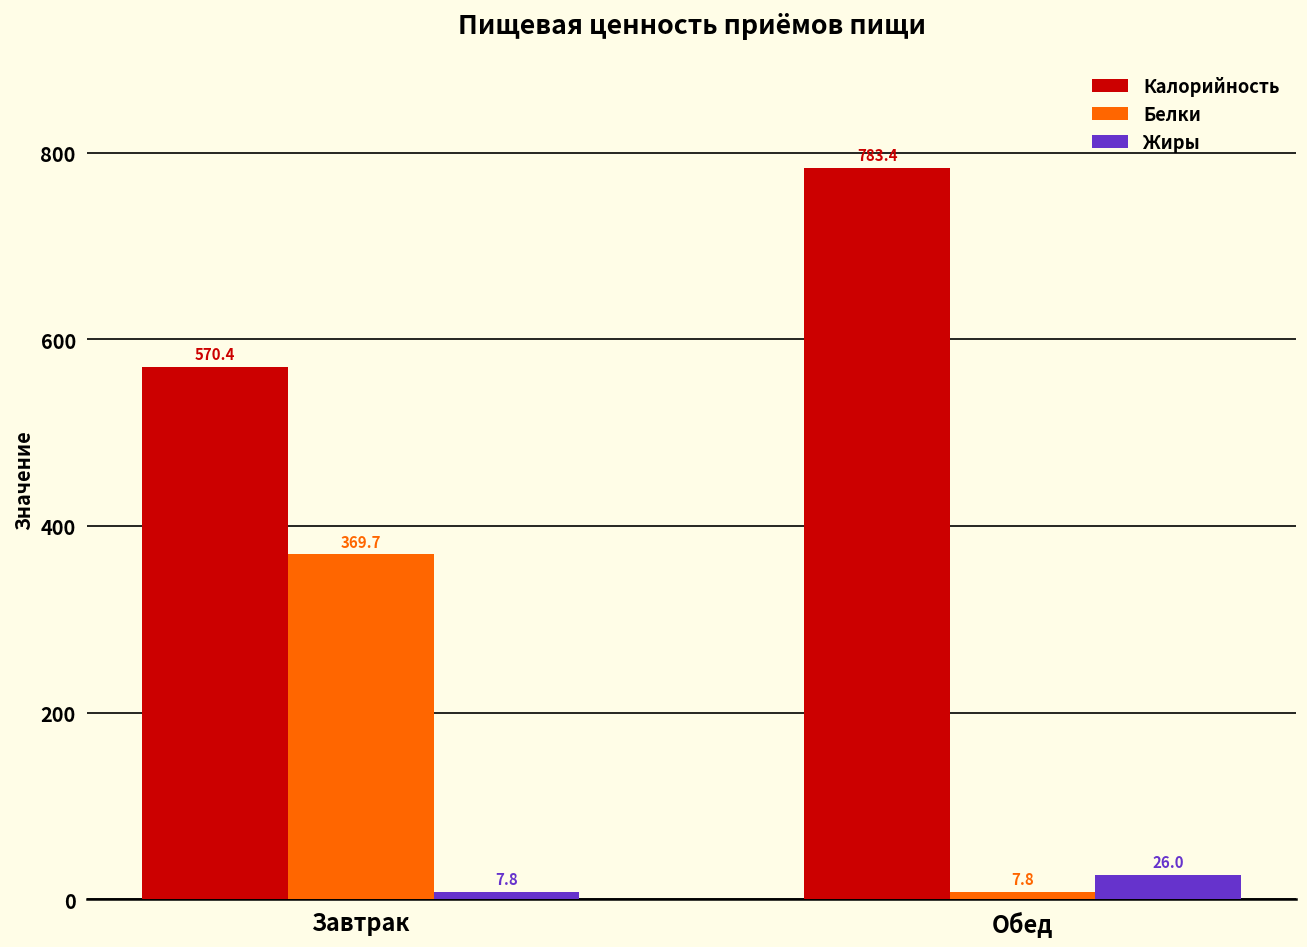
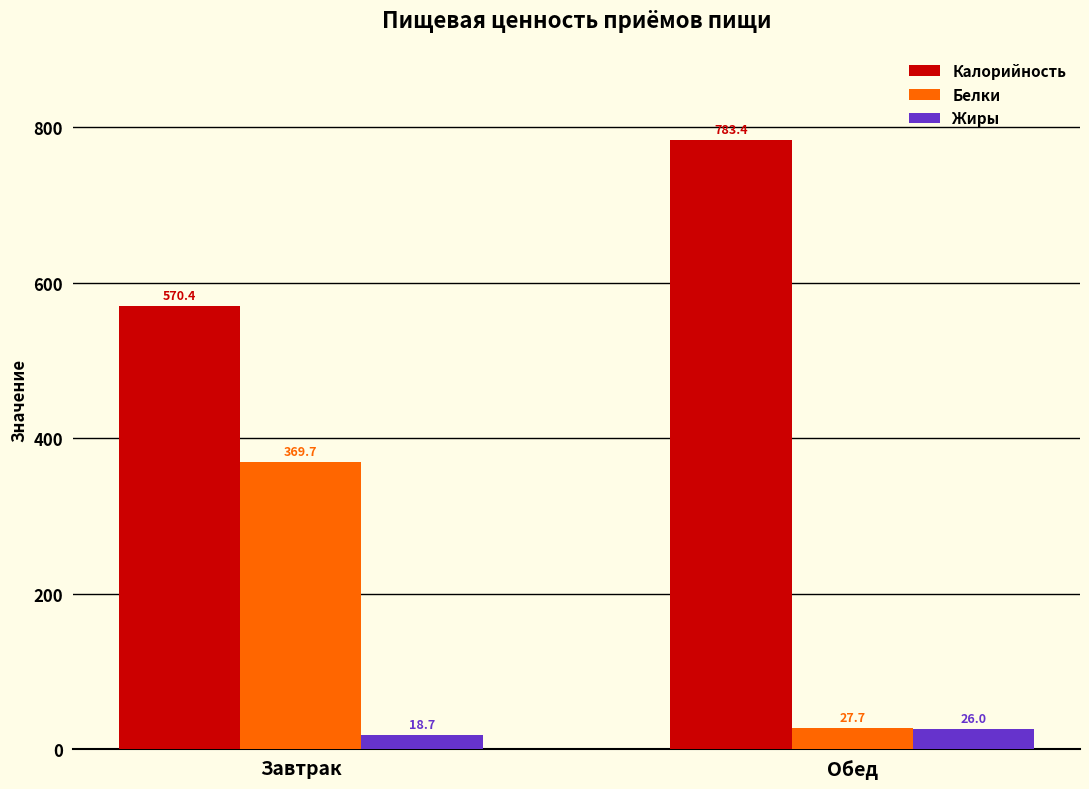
  {
    "Калорийность": {
      "Завтрак": 570.4,
      "Обед": 783.4
    },
    "Белки": {
      "Завтрак": 369.7,
-     "Обед": 7.8
+     "Обед": 27.7
    },
    "Жиры": {
-     "Завтрак": 7.8,
+     "Завтрак": 18.7,
      "Обед": 26.0
    }
  }
